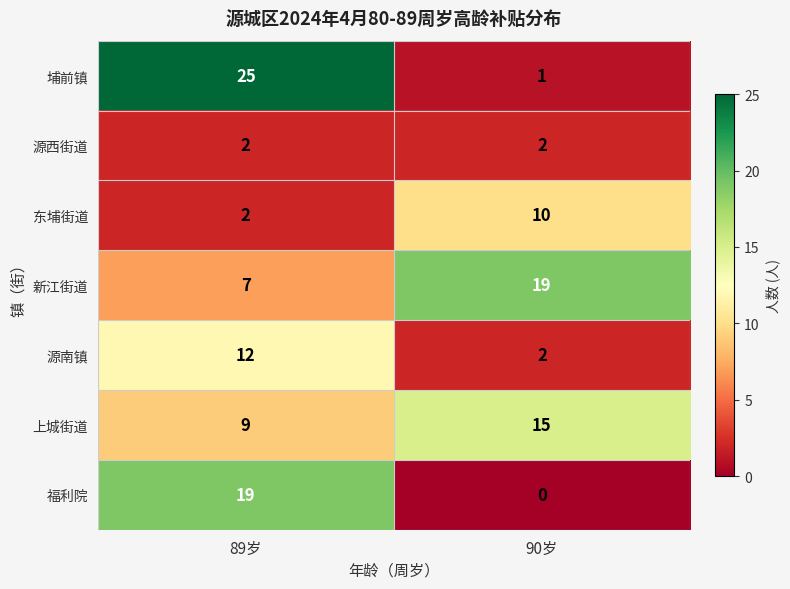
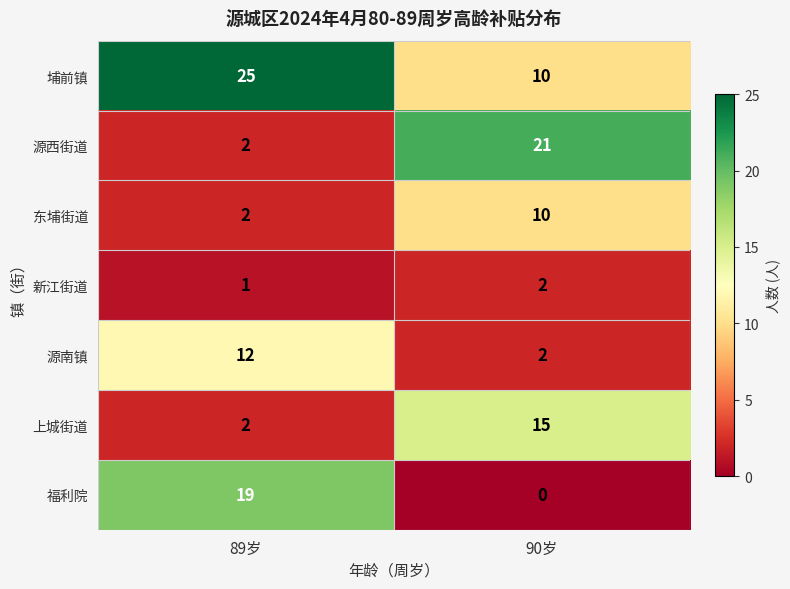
  {
    "埔前镇": {
      "89岁": 25,
-     "90岁": 1
+     "90岁": 10
    },
    "源西街道": {
      "89岁": 2,
-     "90岁": 2
+     "90岁": 21
    },
    "东埔街道": {
      "89岁": 2,
      "90岁": 10
    },
    "新江街道": {
-     "89岁": 7,
-     "90岁": 19
+     "89岁": 1,
+     "90岁": 2
    },
    "源南镇": {
      "89岁": 12,
      "90岁": 2
    },
    "上城街道": {
-     "89岁": 9,
+     "89岁": 2,
      "90岁": 15
    },
    "福利院": {
      "89岁": 19,
      "90岁": 0
    }
  }
